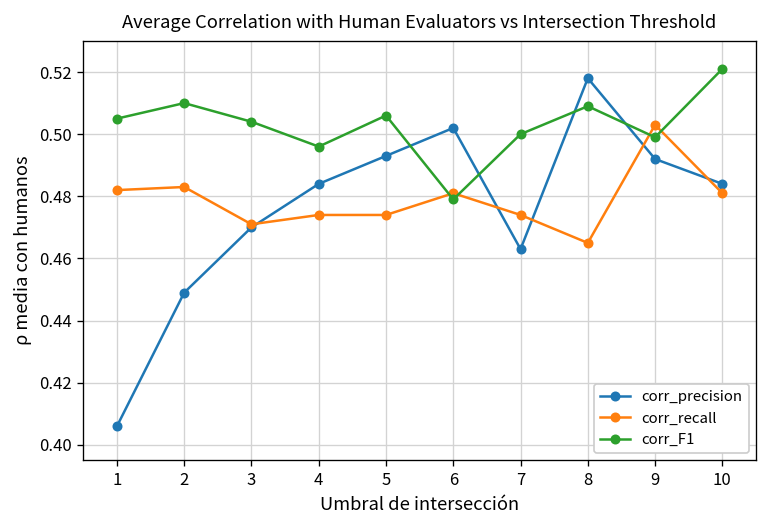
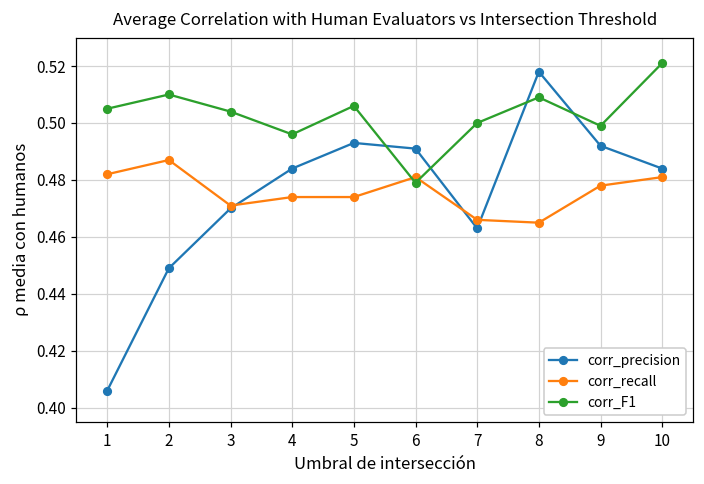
  {
    "corr_precision": {
      "1": 0.406,
      "2": 0.449,
      "3": 0.470,
      "4": 0.484,
      "5": 0.493,
-     "6": 0.502,
+     "6": 0.491,
      "7": 0.463,
      "8": 0.518,
      "9": 0.492,
      "10": 0.484
    },
    "corr_recall": {
      "1": 0.482,
-     "2": 0.483,
+     "2": 0.487,
      "3": 0.471,
      "4": 0.474,
      "5": 0.474,
      "6": 0.481,
-     "7": 0.474,
+     "7": 0.466,
      "8": 0.465,
-     "9": 0.503,
+     "9": 0.478,
      "10": 0.481
    },
    "corr_F1": {
      "1": 0.505,
      "2": 0.510,
      "3": 0.504,
      "4": 0.496,
      "5": 0.506,
      "6": 0.479,
      "7": 0.500,
      "8": 0.509,
      "9": 0.499,
      "10": 0.521
    }
  }
